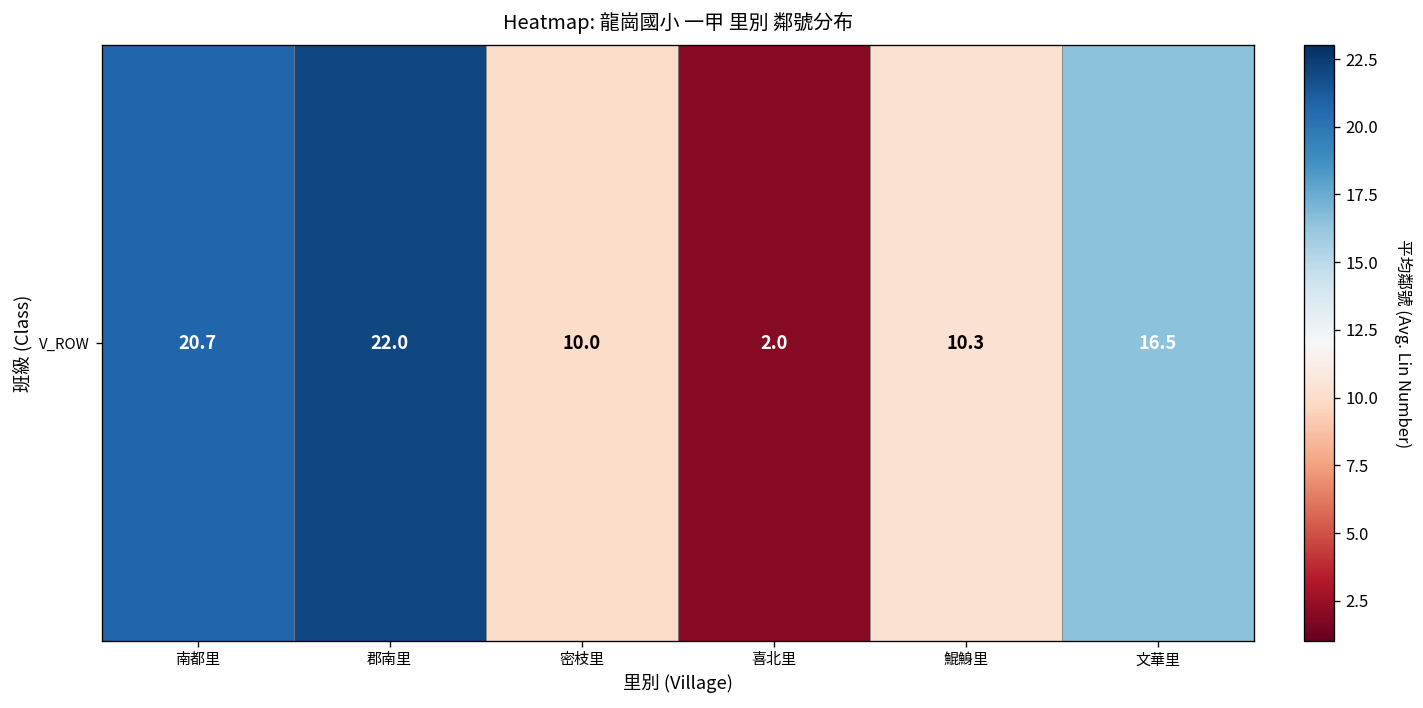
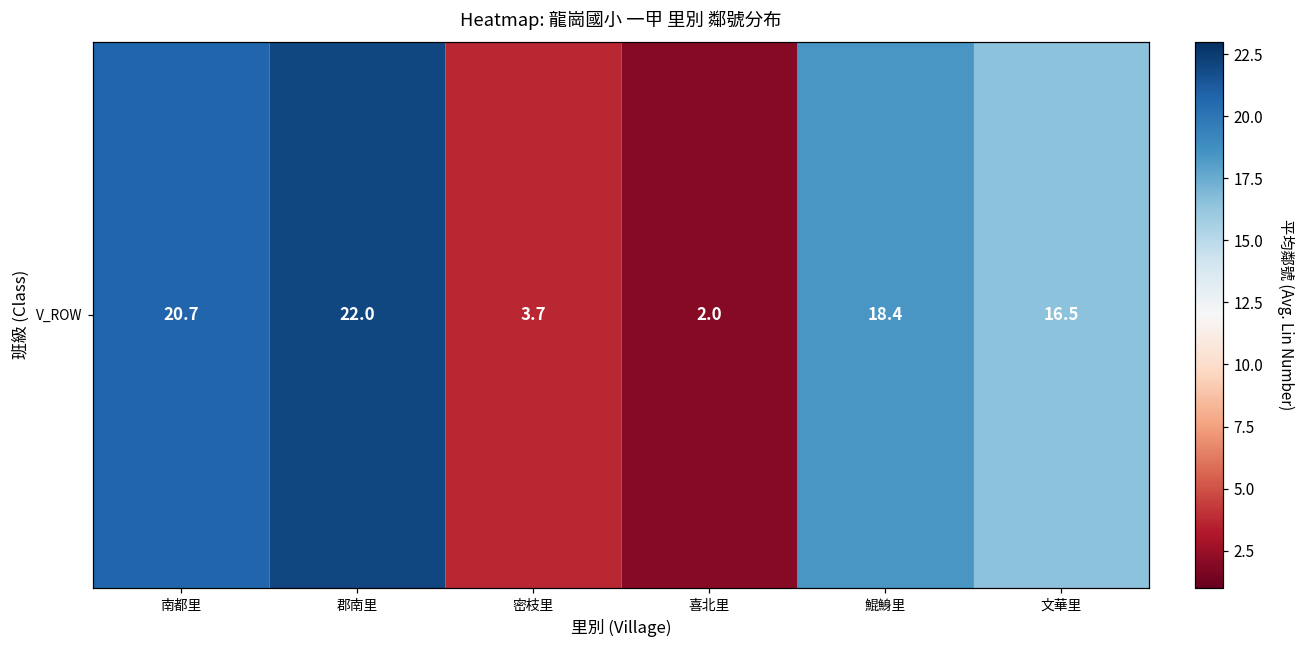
  {
    "V_ROW": {
      "南都里": 20.7,
      "郡南里": 22.0,
-     "密枝里": 10.0,
+     "密枝里": 3.7,
      "喜北里": 2.0,
-     "鯤鯓里": 10.3,
+     "鯤鯓里": 18.4,
      "文華里": 16.5
    }
  }
